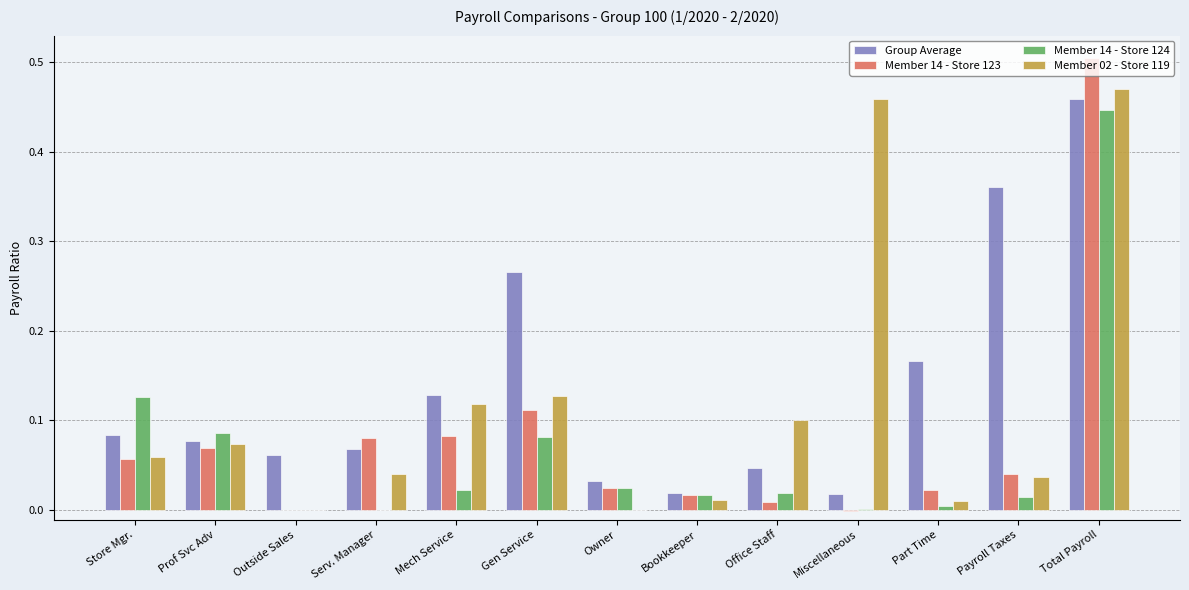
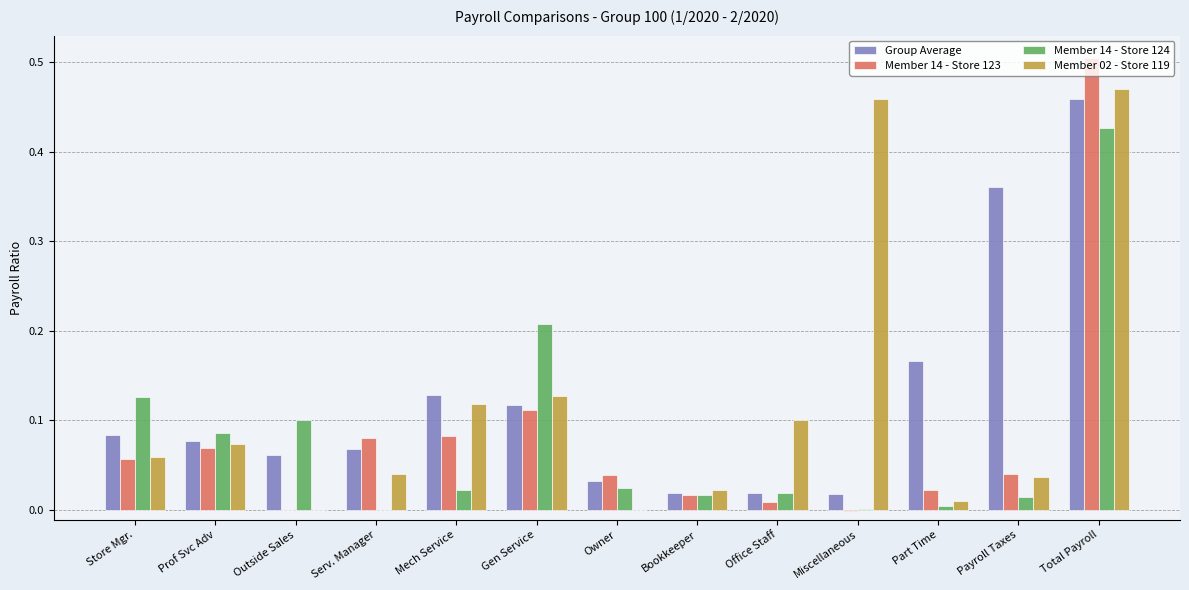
  {
    "Group Average": {
      "Store Mgr.": 0.08,
      "Prof Svc Adv": 0.08,
      "Outside Sales": 0.06,
      "Serv. Manager": 0.07,
      "Mech Service": 0.13,
-     "Gen Service": 0.27,
+     "Gen Service": 0.12,
      "Owner": 0.03,
      "Bookkeeper": 0.02,
-     "Office Staff": 0.05,
+     "Office Staff": 0.02,
      "Miscellaneous": 0.02,
      "Part Time": 0.17,
      "Payroll Taxes": 0.36,
      "Total Payroll": 0.46
    },
    "Member 14 - Store 123": {
      "Store Mgr.": 0.06,
      "Prof Svc Adv": 0.07,
      "Outside Sales": 0.00,
      "Serv. Manager": 0.08,
      "Mech Service": 0.08,
      "Gen Service": 0.11,
-     "Owner": 0.02,
+     "Owner": 0.04,
      "Bookkeeper": 0.02,
      "Office Staff": 0.01,
      "Part Time": 0.02,
      "Payroll Taxes": 0.04
    },
    "Member 14 - Store 124": {
      "Store Mgr.": 0.13,
      "Prof Svc Adv": 0.09,
-     "Outside Sales": 0.0,
+     "Outside Sales": 0.1,
      "Serv. Manager": 0.00,
      "Mech Service": 0.02,
-     "Gen Service": 0.08,
+     "Gen Service": 0.21,
      "Owner": 0.02,
      "Bookkeeper": 0.02,
      "Office Staff": 0.02,
      "Part Time": 0.00,
      "Payroll Taxes": 0.01,
-     "Total Payroll": 0.45
+     "Total Payroll": 0.43
    },
    "Member 02 - Store 119": {
      "Store Mgr.": 0.06,
      "Prof Svc Adv": 0.07,
      "Outside Sales": 0.00,
      "Serv. Manager": 0.04,
      "Mech Service": 0.12,
      "Gen Service": 0.13,
      "Owner": 0.00,
-     "Bookkeeper": 0.01,
+     "Bookkeeper": 0.02,
      "Office Staff": 0.10,
      "Miscellaneous": 0.46,
      "Part Time": 0.01,
      "Payroll Taxes": 0.04,
      "Total Payroll": 0.47
    }
  }
